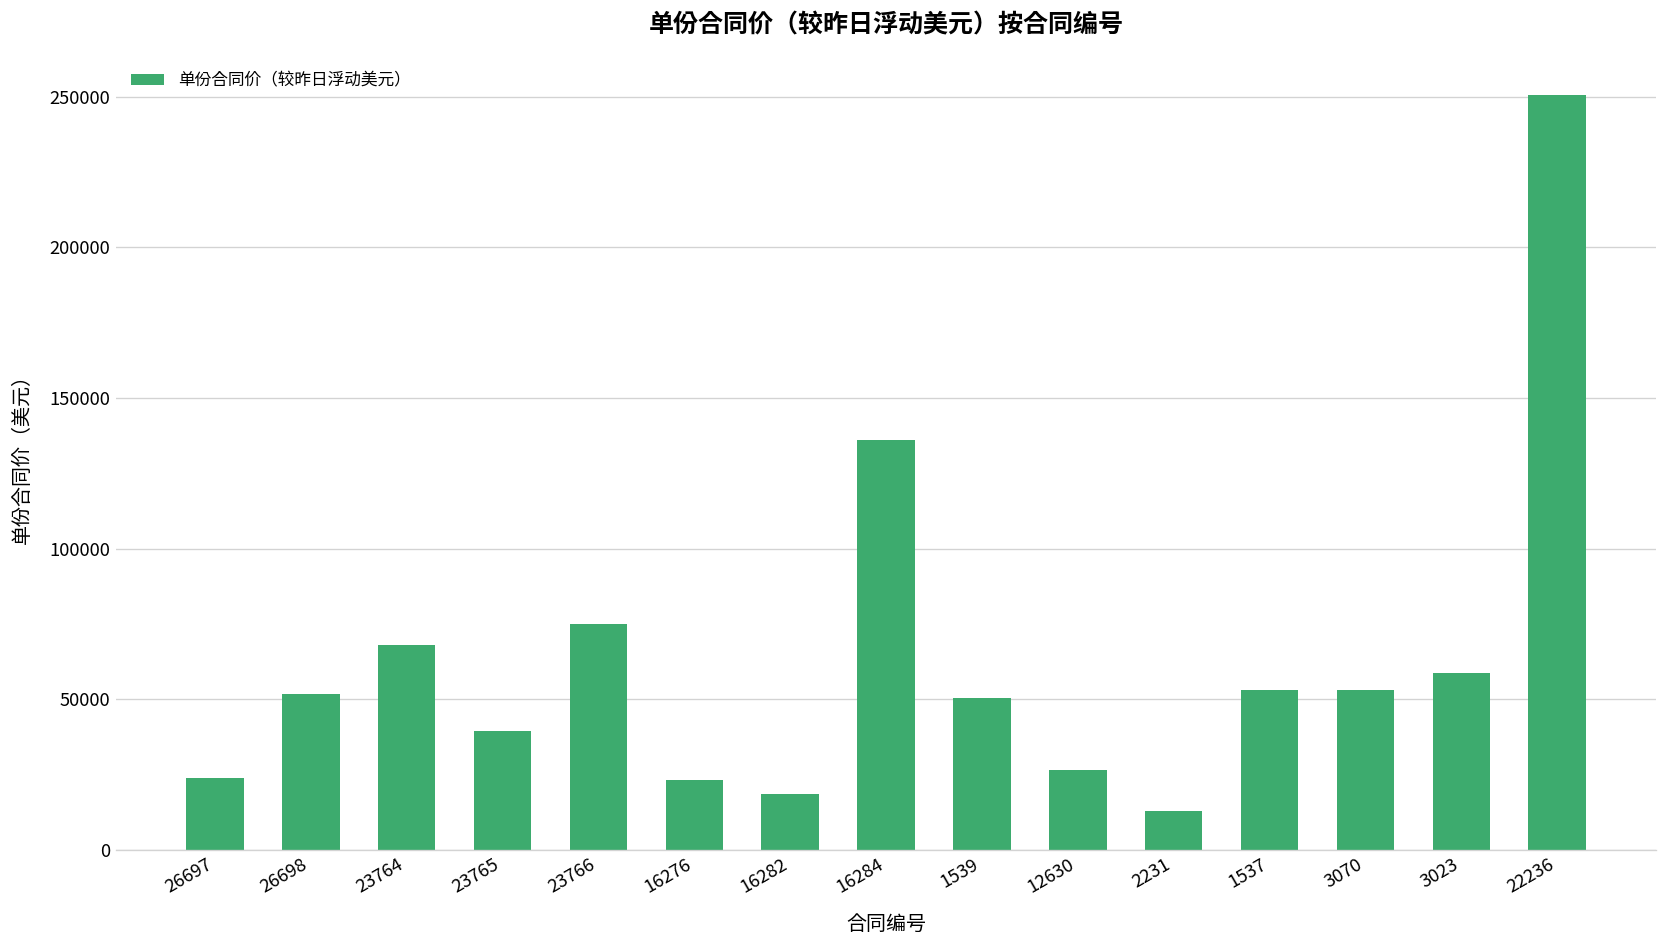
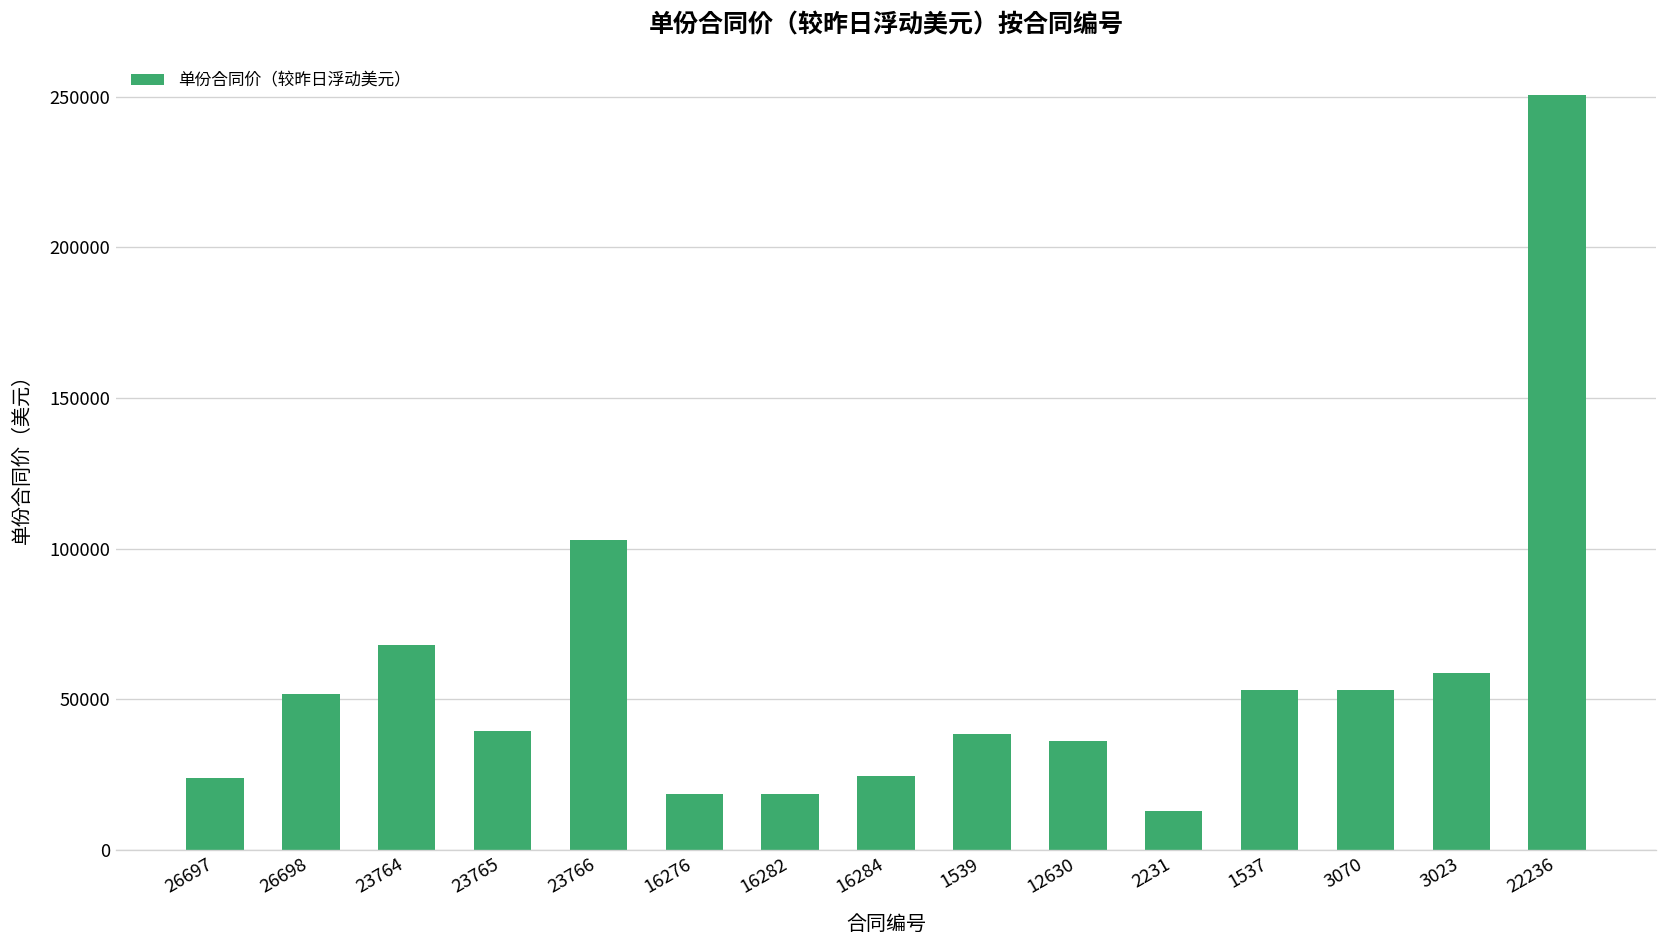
  {
    "26697": 24000,
    "26698": 52000,
    "23764": 68000,
    "23765": 40000,
-   "23766": 75000,
-   "16276": 23000,
+   "23766": 103000,
+   "16276": 18000,
    "16282": 19000,
-   "16284": 136000,
-   "1539": 51000,
-   "12630": 26000,
+   "16284": 24000,
+   "1539": 38000,
+   "12630": 36000,
    "2231": 13000,
    "1537": 53000,
    "3070": 53000,
    "3023": 59000,
    "22236": 251000
  }
